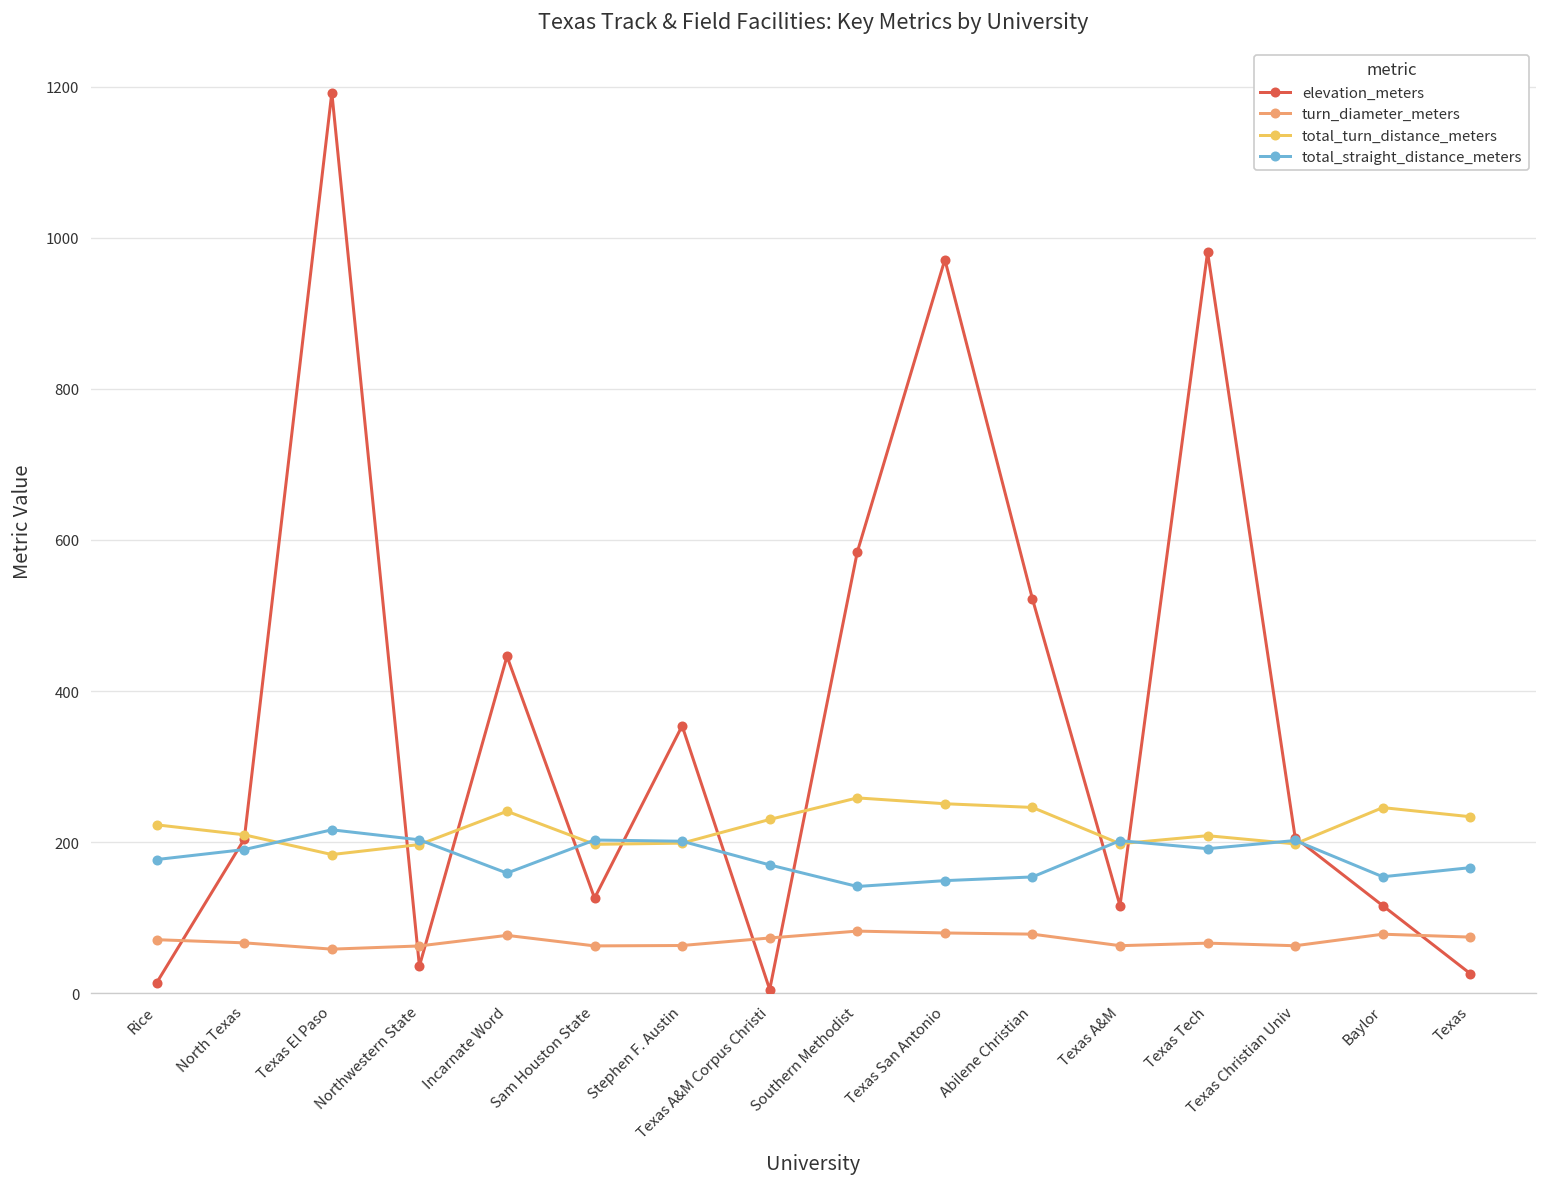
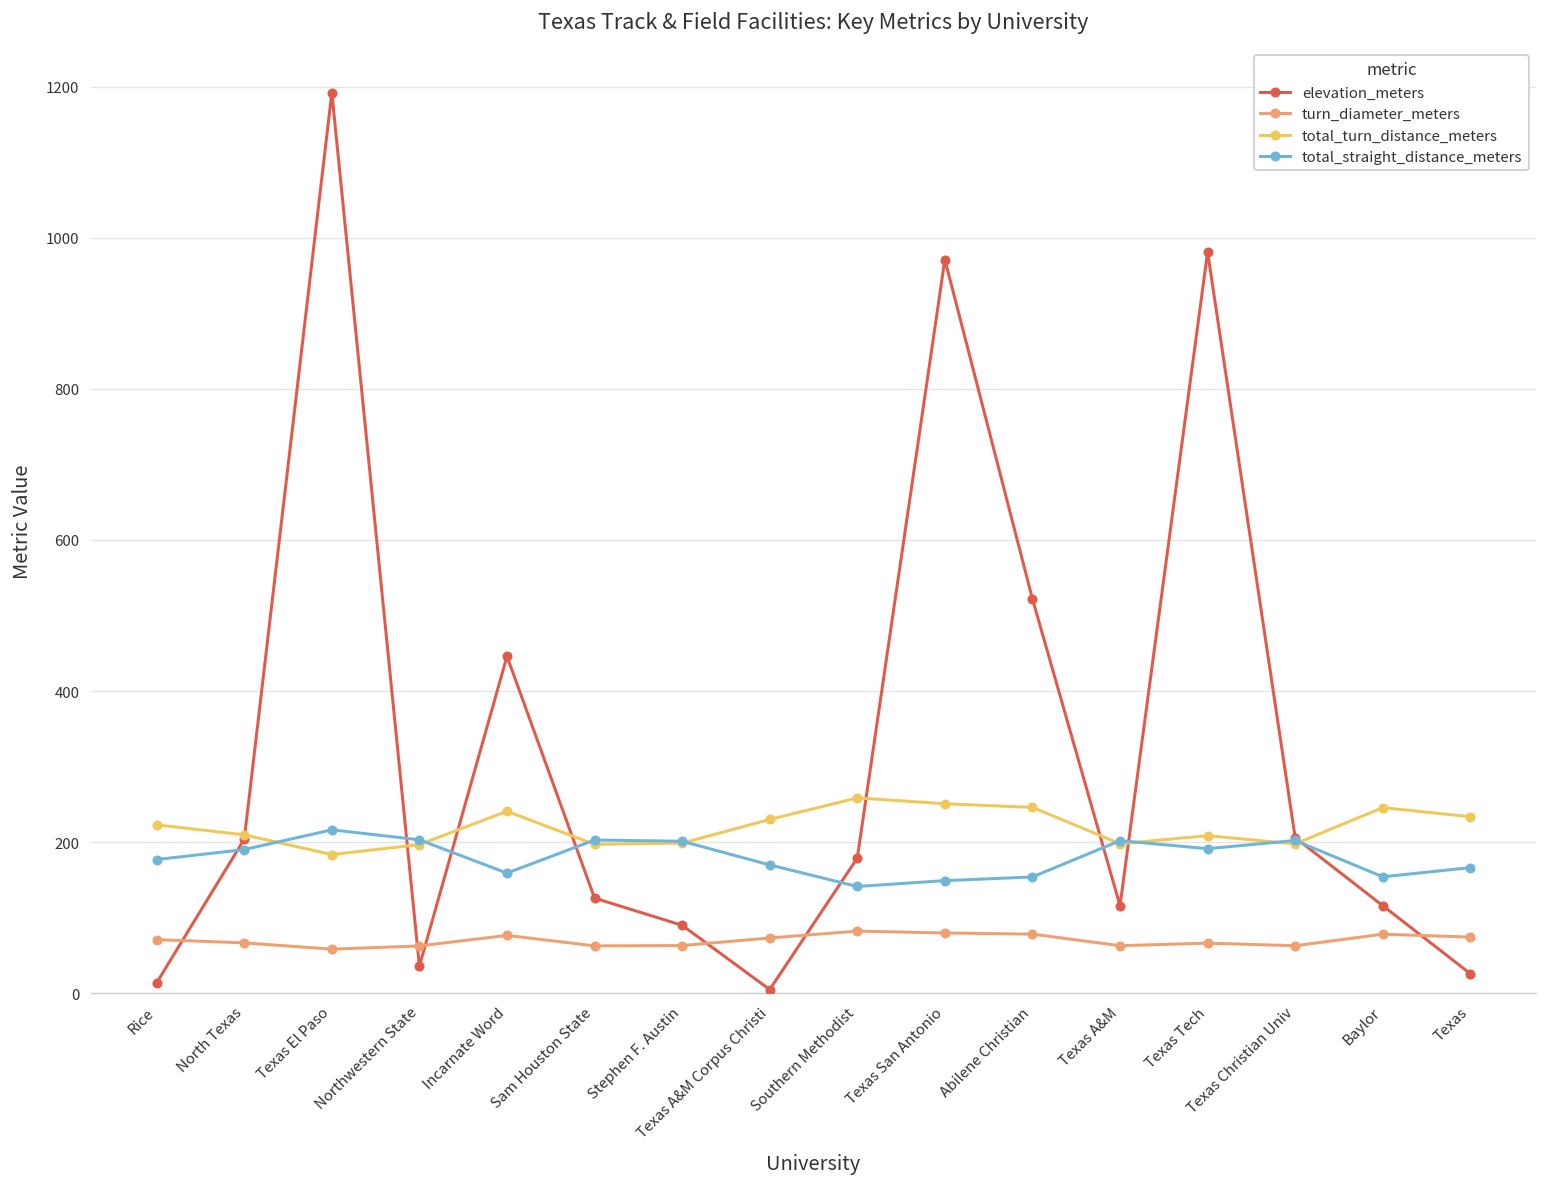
  {
    "elevation_meters": {
      "Rice": 10,
      "North Texas": 200,
      "Texas El Paso": 1190,
      "Northwestern State": 40,
      "Incarnate Word": 450,
      "Sam Houston State": 130,
-     "Stephen F. Austin": 350,
+     "Stephen F. Austin": 90,
      "Texas A&M Corpus Christi": 10,
-     "Southern Methodist": 580,
+     "Southern Methodist": 180,
      "Texas San Antonio": 970,
      "Abilene Christian": 520,
      "Texas A&M": 120,
      "Texas Tech": 980,
      "Baylor": 120,
      "Texas": 30
    },
    "total_straight_distance_meters": {
      "Rice": 180,
      "North Texas": 190,
      "Texas El Paso": 220,
      "Northwestern State": 200,
      "Incarnate Word": 160,
      "Sam Houston State": 200,
      "Texas A&M Corpus Christi": 170,
      "Southern Methodist": 140,
      "Texas San Antonio": 150,
      "Abilene Christian": 150,
      "Texas Tech": 190,
      "Baylor": 150,
      "Texas": 170
    }
  }
